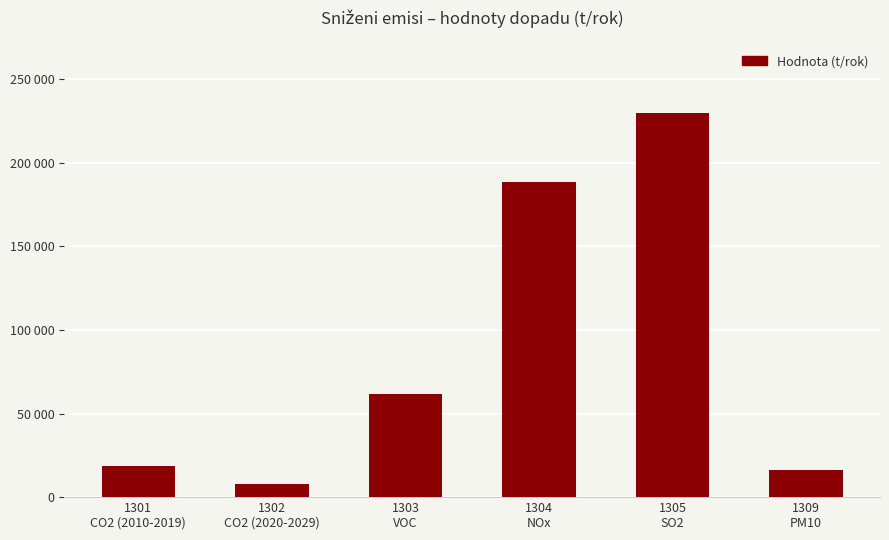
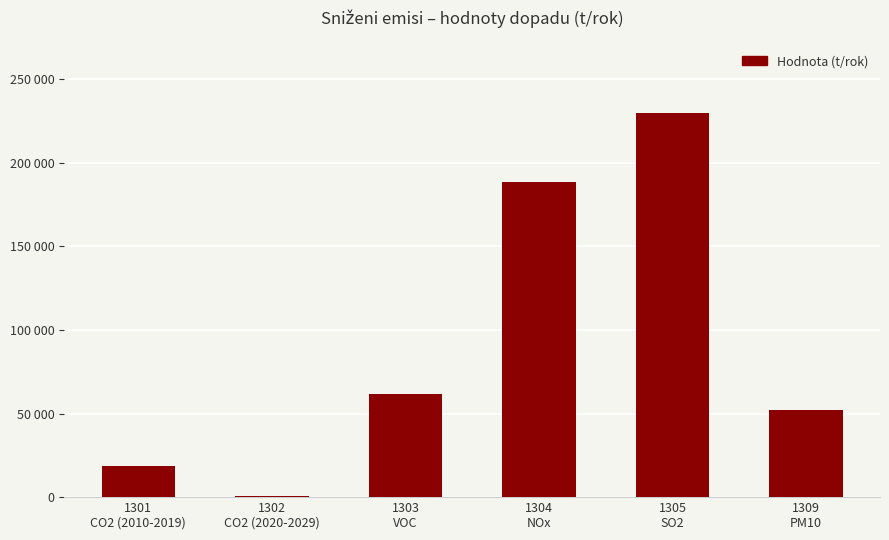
  {
    "1301 CO2 (2010-2019)": 19000,
-   "1302 CO2 (2020-2029)": 8000,
+   "1302 CO2 (2020-2029)": 1000,
    "1303 VOC": 62000,
    "1304 NOx": 189000,
    "1305 SO2": 230000,
-   "1309 PM10": 16000
+   "1309 PM10": 52000
  }
